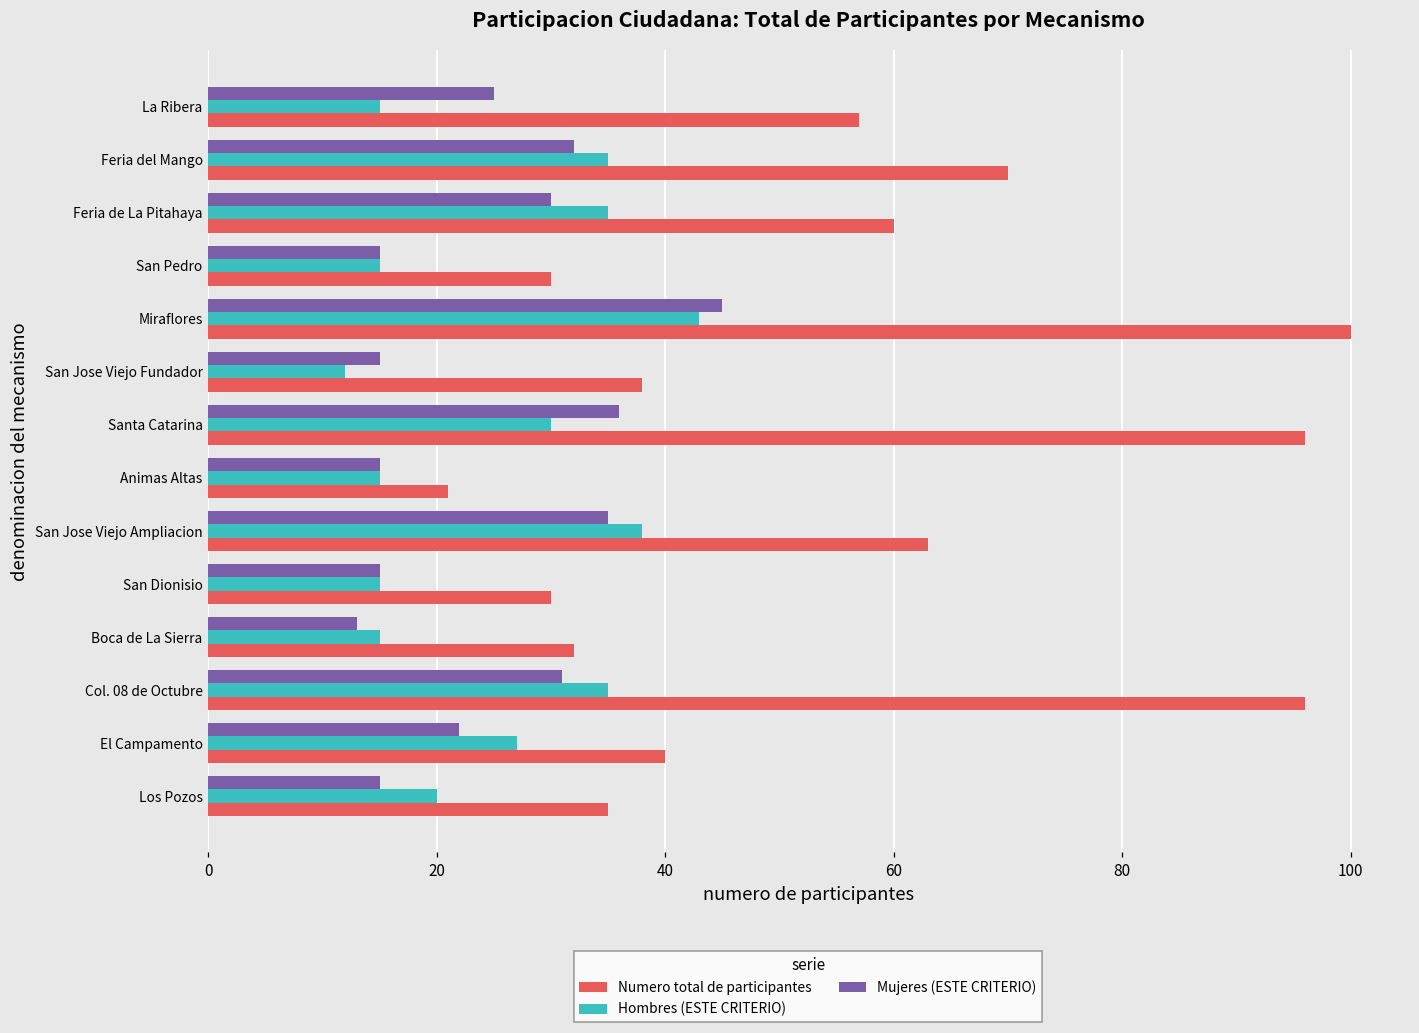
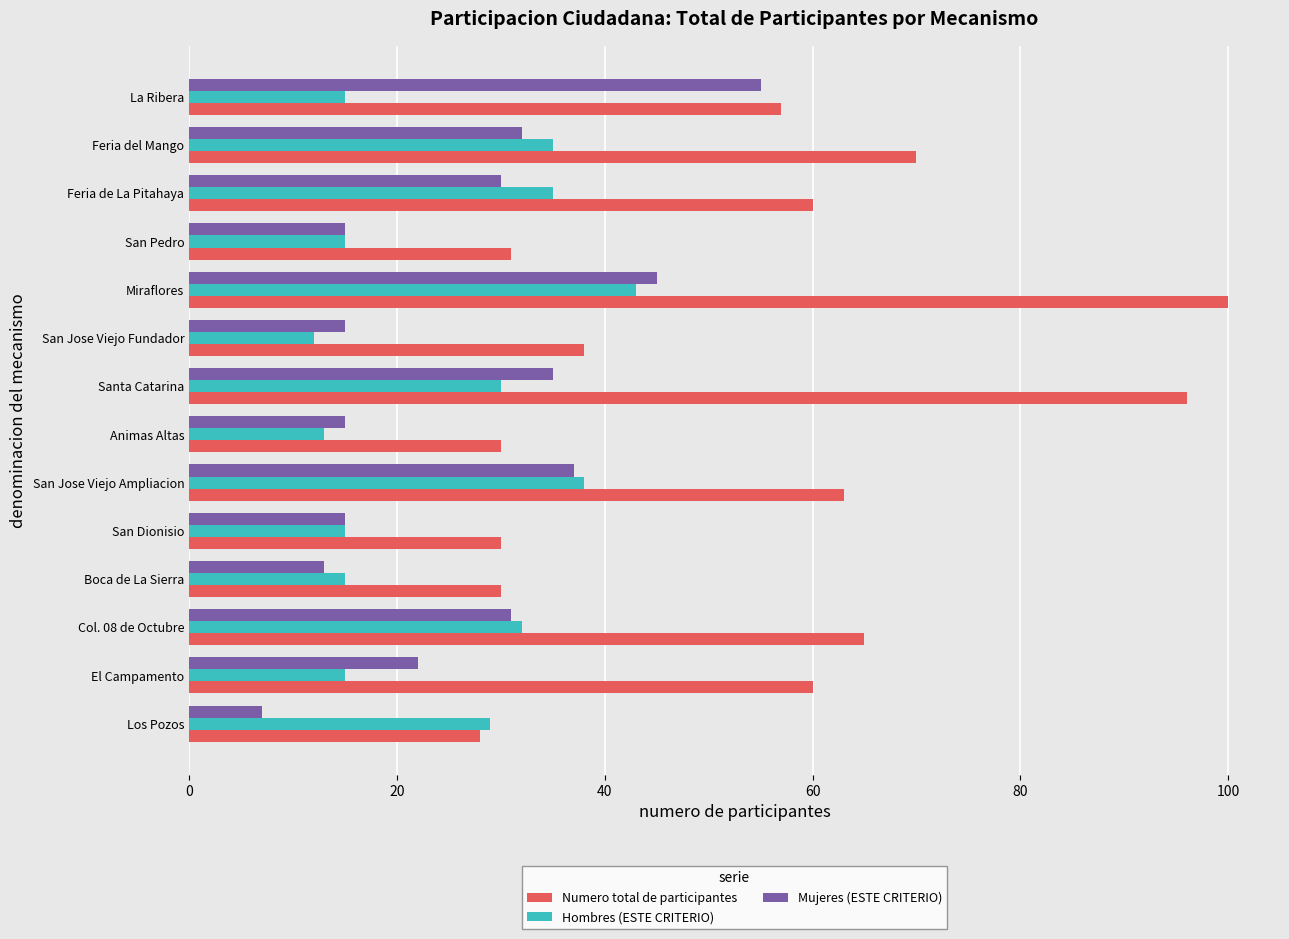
  {
    "Numero total de participantes": {
      "La Ribera": 57,
      "Feria del Mango": 70,
      "Feria de La Pitahaya": 60,
-     "San Pedro": 30,
+     "San Pedro": 31,
      "Miraflores": 100,
      "San Jose Viejo Fundador": 38,
      "Santa Catarina": 96,
-     "Animas Altas": 21,
+     "Animas Altas": 30,
      "San Jose Viejo Ampliacion": 63,
      "San Dionisio": 30,
-     "Boca de La Sierra": 32,
-     "Col. 08 de Octubre": 96,
-     "El Campamento": 40,
-     "Los Pozos": 35
+     "Boca de La Sierra": 30,
+     "Col. 08 de Octubre": 65,
+     "El Campamento": 60,
+     "Los Pozos": 28
    },
    "Hombres (ESTE CRITERIO)": {
      "La Ribera": 15,
      "Feria del Mango": 35,
      "Feria de La Pitahaya": 35,
      "San Pedro": 15,
      "Miraflores": 43,
      "San Jose Viejo Fundador": 12,
      "Santa Catarina": 30,
-     "Animas Altas": 15,
+     "Animas Altas": 13,
      "San Jose Viejo Ampliacion": 38,
      "San Dionisio": 15,
      "Boca de La Sierra": 15,
-     "Col. 08 de Octubre": 35,
-     "El Campamento": 27,
-     "Los Pozos": 20
+     "Col. 08 de Octubre": 32,
+     "El Campamento": 15,
+     "Los Pozos": 29
    },
    "Mujeres (ESTE CRITERIO)": {
-     "La Ribera": 25,
+     "La Ribera": 55,
      "Feria del Mango": 32,
      "Feria de La Pitahaya": 30,
      "San Pedro": 15,
      "Miraflores": 45,
      "San Jose Viejo Fundador": 15,
-     "Santa Catarina": 36,
+     "Santa Catarina": 35,
      "Animas Altas": 15,
-     "San Jose Viejo Ampliacion": 35,
+     "San Jose Viejo Ampliacion": 37,
      "San Dionisio": 15,
      "Boca de La Sierra": 13,
      "Col. 08 de Octubre": 31,
      "El Campamento": 22,
-     "Los Pozos": 15
+     "Los Pozos": 7
    }
  }
